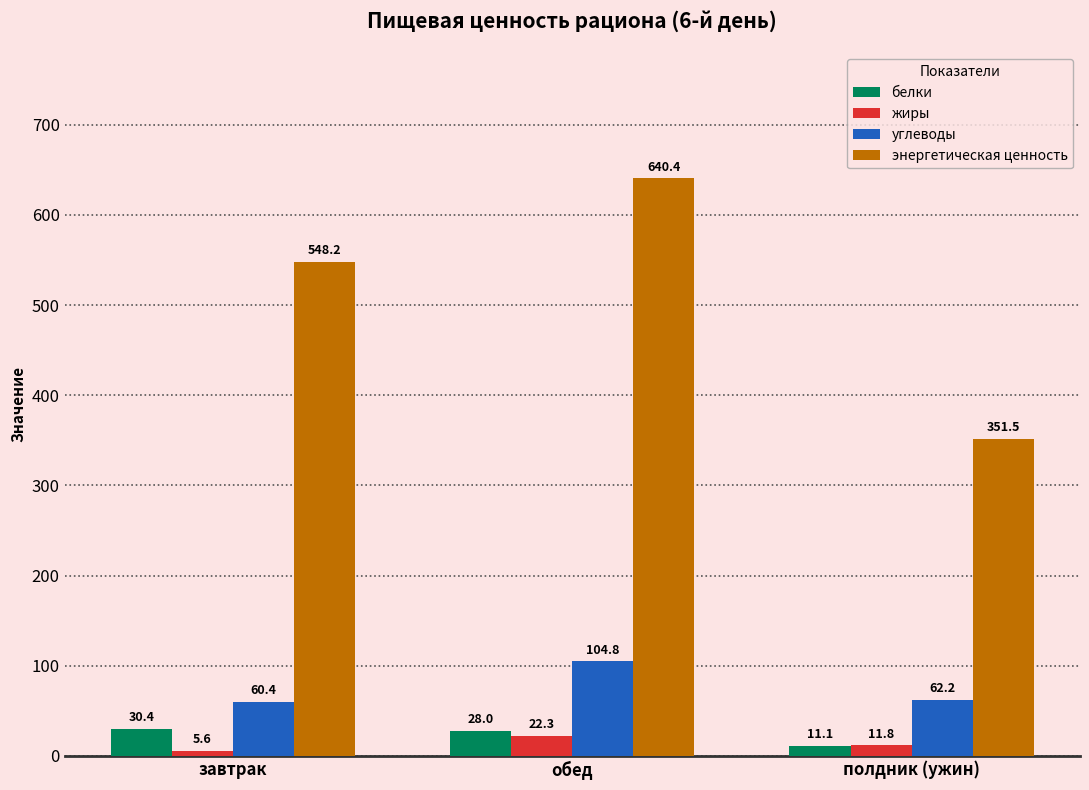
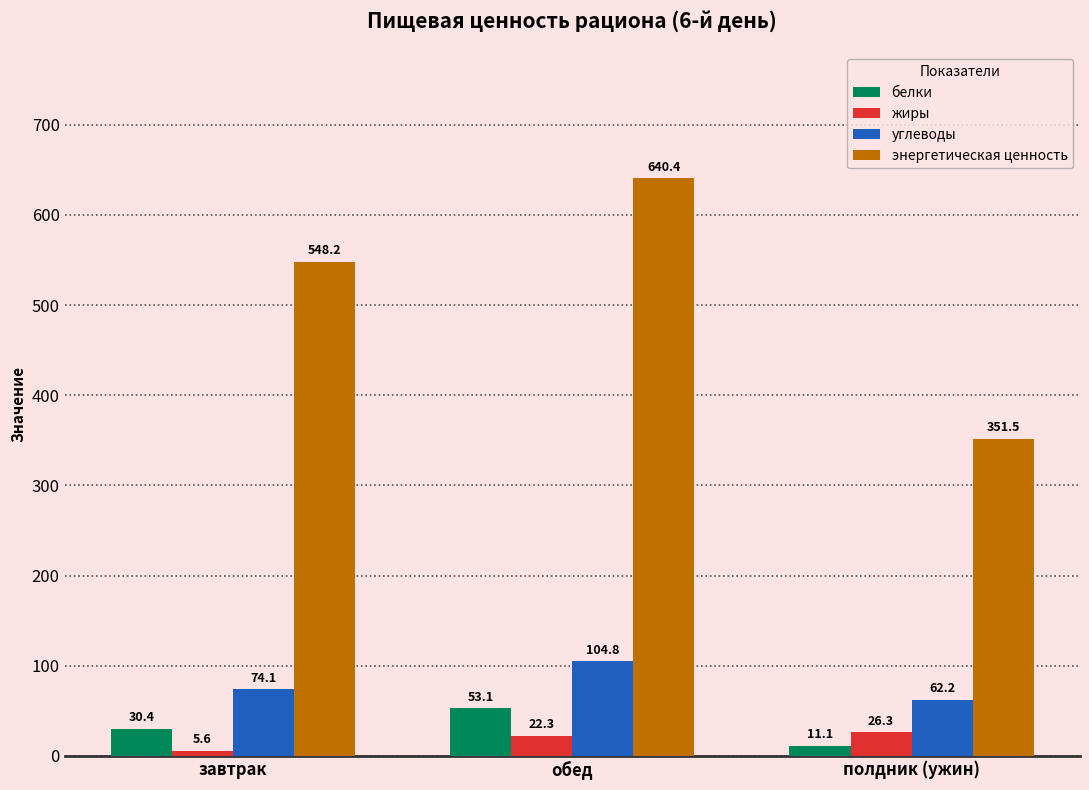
  {
    "белки": {
      "завтрак": 30.4,
-     "обед": 28.0,
+     "обед": 53.1,
      "полдник (ужин)": 11.1
    },
    "жиры": {
      "завтрак": 5.6,
      "обед": 22.3,
-     "полдник (ужин)": 11.8
+     "полдник (ужин)": 26.3
    },
    "углеводы": {
-     "завтрак": 60.4,
+     "завтрак": 74.1,
      "обед": 104.8,
      "полдник (ужин)": 62.2
    },
    "энергетическая ценность": {
      "завтрак": 548.2,
      "обед": 640.4,
      "полдник (ужин)": 351.5
    }
  }
